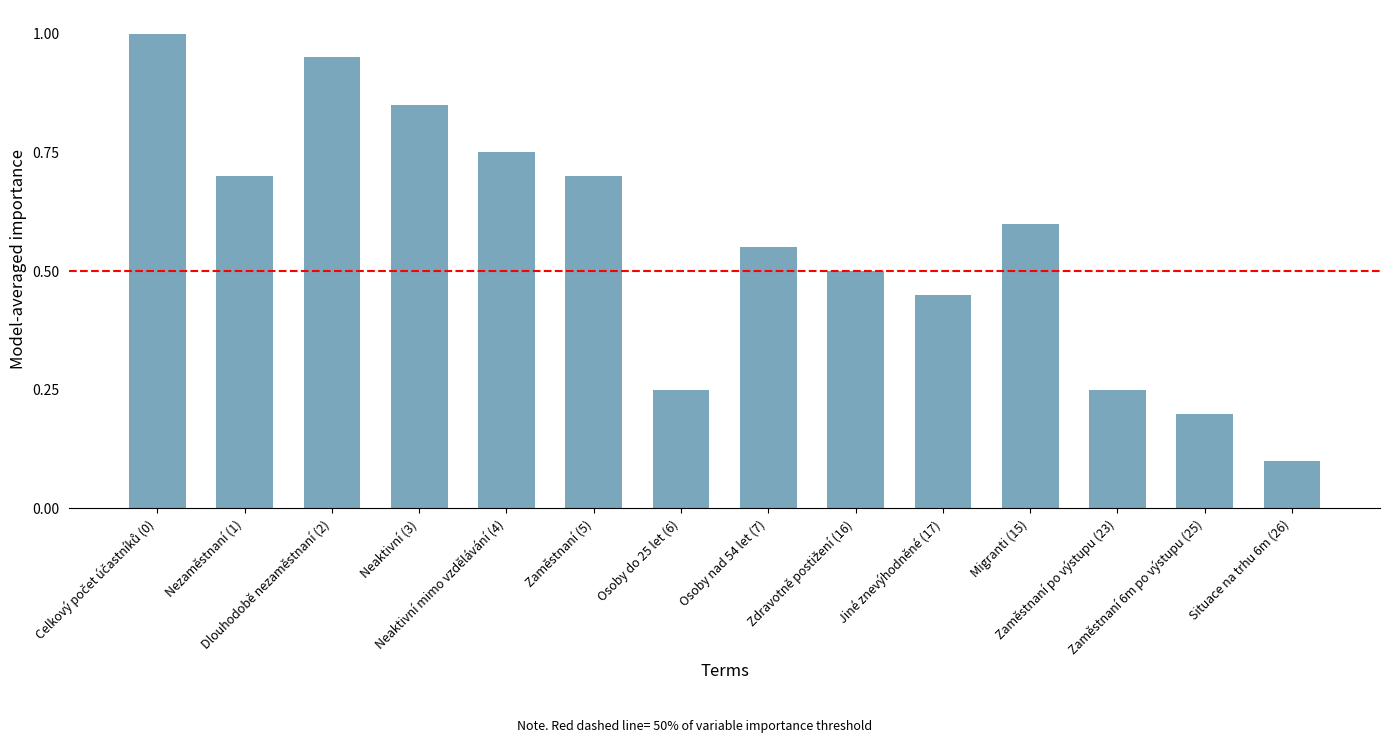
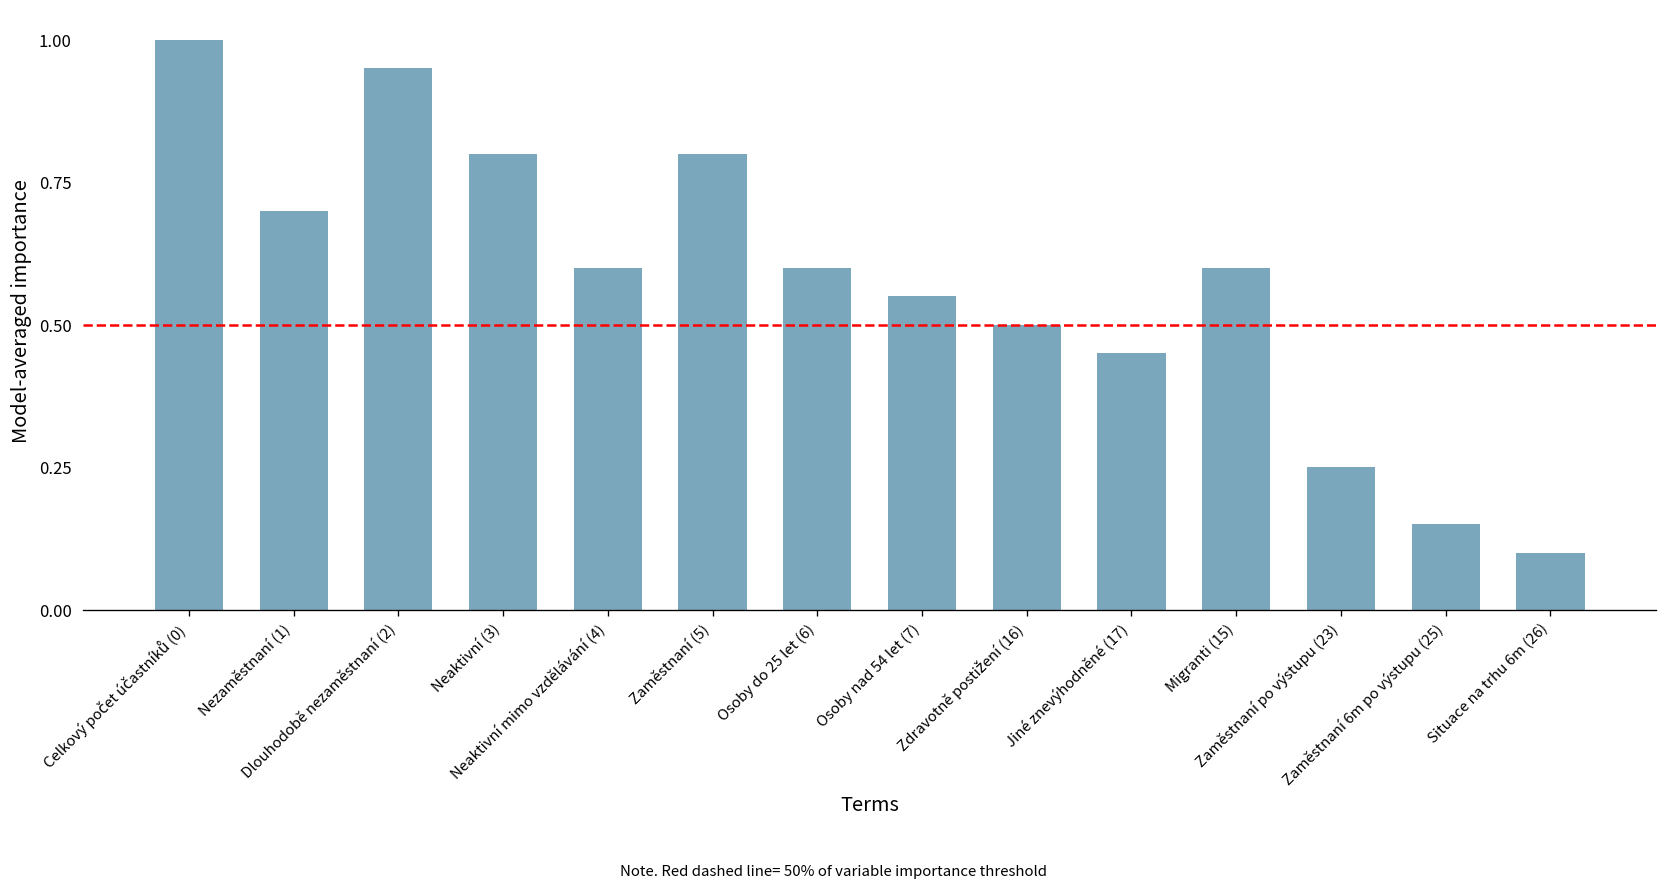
  {
    "Celkový počet účastníků (0)": 1.00,
    "Nezaměstnaní (1)": 0.70,
    "Dlouhodobě nezaměstnaní (2)": 0.95,
-   "Neaktivní (3)": 0.85,
-   "Neaktivní mimo vzdělávání (4)": 0.75,
-   "Zaměstnaní (5)": 0.70,
-   "Osoby do 25 let (6)": 0.25,
+   "Neaktivní (3)": 0.80,
+   "Neaktivní mimo vzdělávání (4)": 0.60,
+   "Zaměstnaní (5)": 0.80,
+   "Osoby do 25 let (6)": 0.60,
    "Osoby nad 54 let (7)": 0.55,
    "Zdravotně postižení (16)": 0.50,
    "Jiné znevýhodněné (17)": 0.45,
    "Migranti (15)": 0.60,
    "Zaměstnaní po výstupu (23)": 0.25,
-   "Zaměstnaní 6m po výstupu (25)": 0.20,
+   "Zaměstnaní 6m po výstupu (25)": 0.15,
    "Situace na trhu 6m (26)": 0.10
  }
